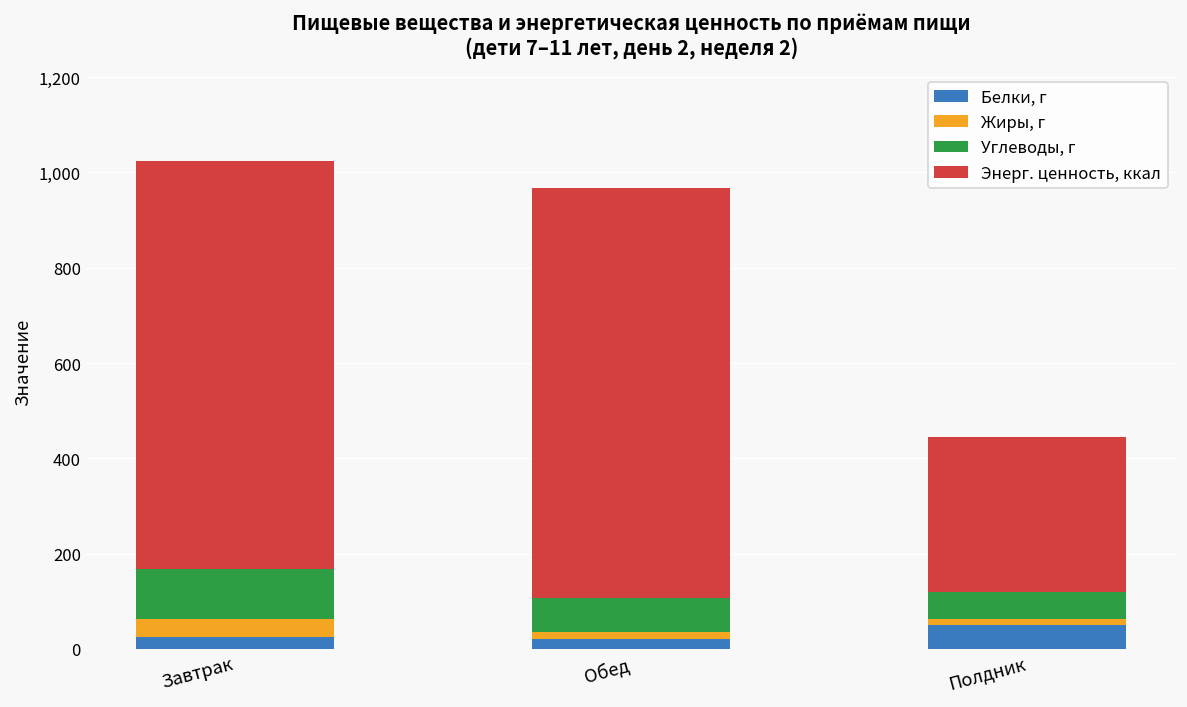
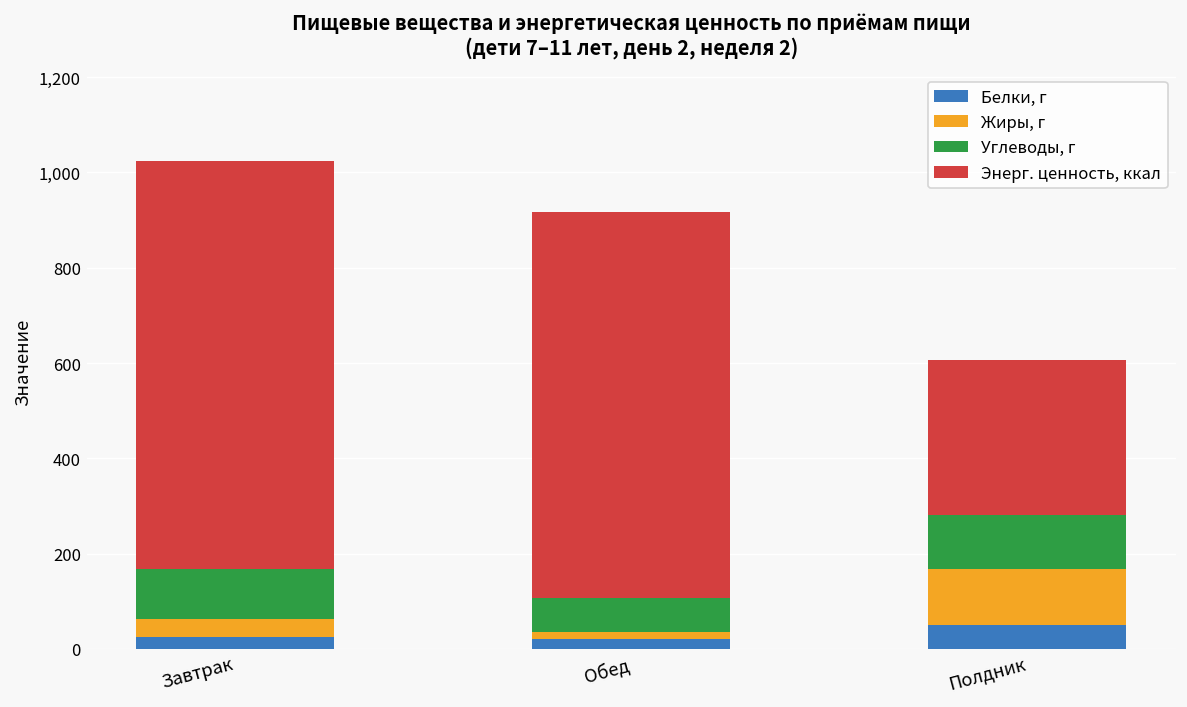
  {
    "Белки, г": {
      "Завтрак": 20,
      "Обед": 20,
      "Полдник": 50
    },
    "Жиры, г": {
      "Завтрак": 40,
      "Обед": 10,
-     "Полдник": 10
+     "Полдник": 120
    },
    "Углеводы, г": {
      "Завтрак": 110,
      "Обед": 70,
-     "Полдник": 60
+     "Полдник": 110
    },
    "Энерг. ценность, ккал": {
      "Завтрак": 860,
-     "Обед": 860,
+     "Обед": 810,
      "Полдник": 330
    }
  }
